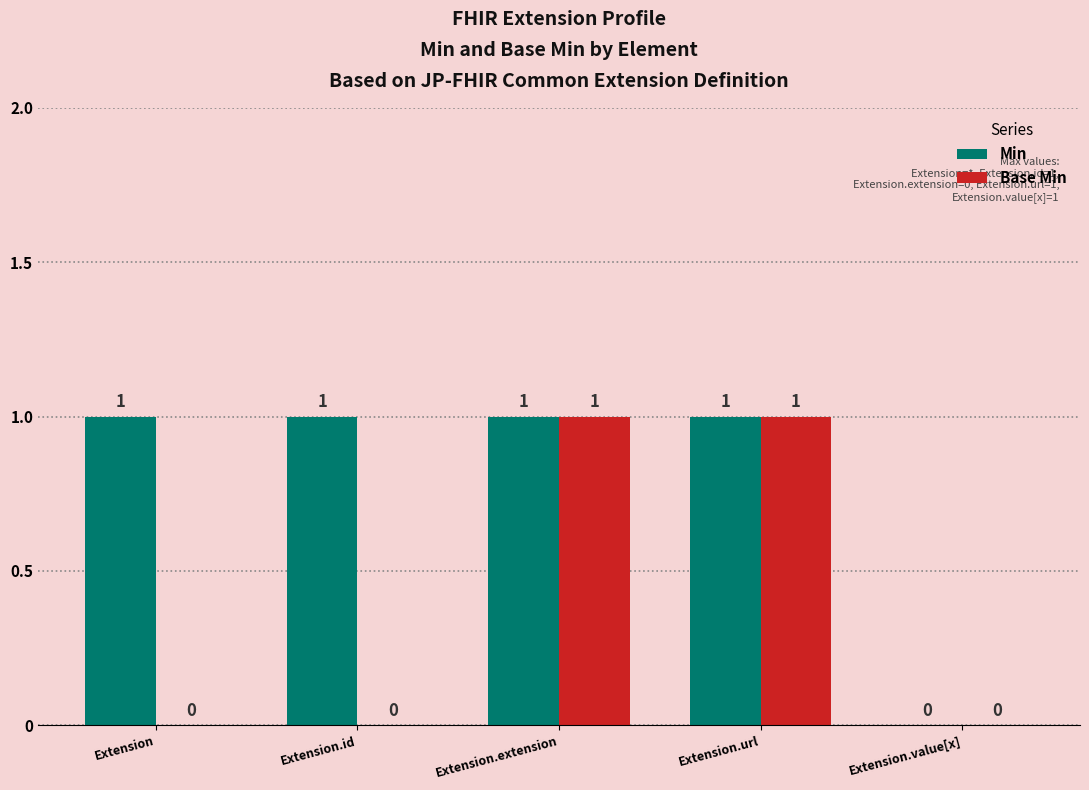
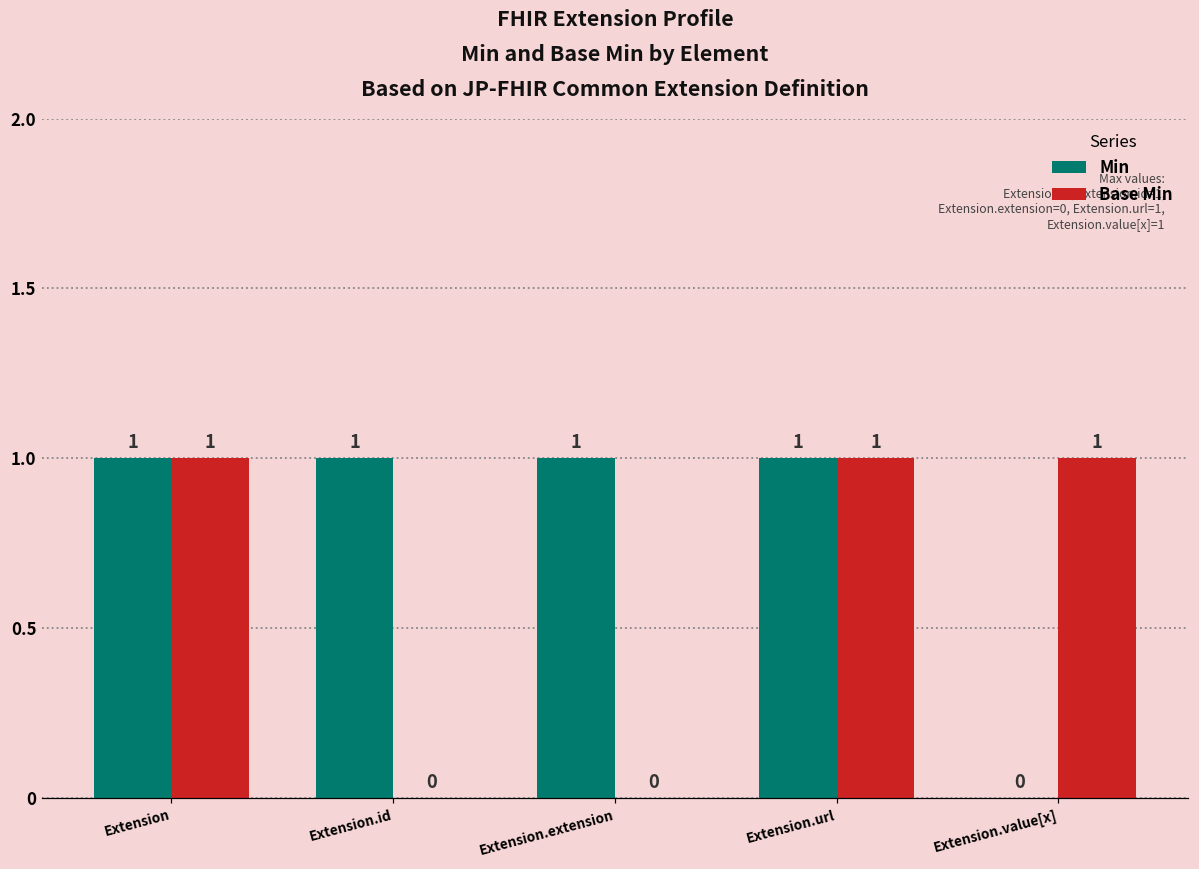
  {
    "Min": {
      "Extension": 1,
      "Extension.id": 1,
      "Extension.extension": 1,
      "Extension.url": 1,
      "Extension.value[x]": 0
    },
    "Base Min": {
-     "Extension": 0,
+     "Extension": 1,
      "Extension.id": 0,
-     "Extension.extension": 1,
+     "Extension.extension": 0,
      "Extension.url": 1,
-     "Extension.value[x]": 0
+     "Extension.value[x]": 1
    }
  }
